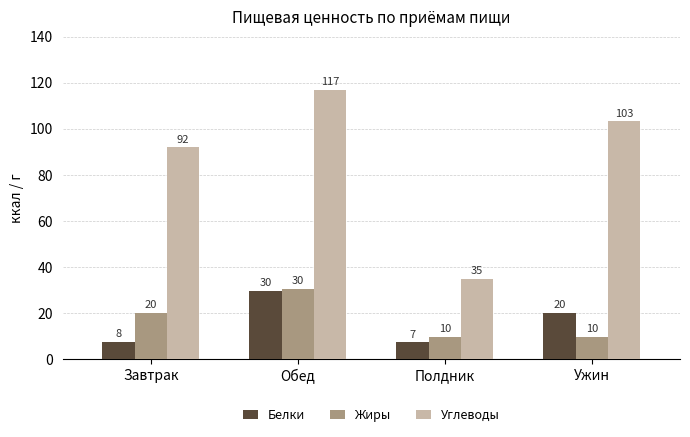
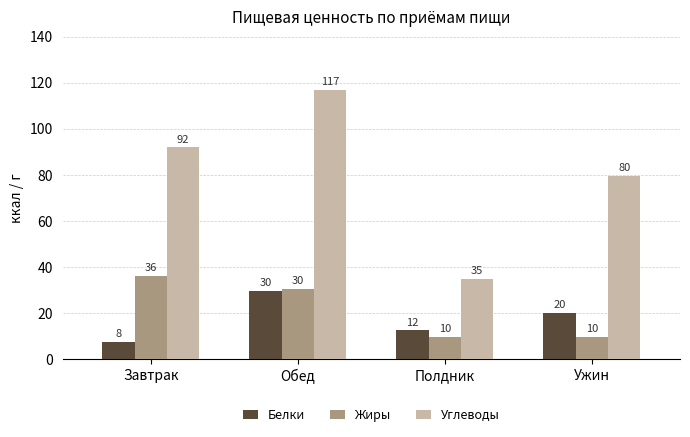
  {
    "Белки": {
      "Завтрак": 8,
      "Обед": 30,
-     "Полдник": 7,
+     "Полдник": 12,
      "Ужин": 20
    },
    "Жиры": {
-     "Завтрак": 20,
+     "Завтрак": 36,
      "Обед": 30,
      "Полдник": 10,
      "Ужин": 10
    },
    "Углеводы": {
      "Завтрак": 92,
      "Обед": 117,
      "Полдник": 35,
-     "Ужин": 103
+     "Ужин": 80
    }
  }
